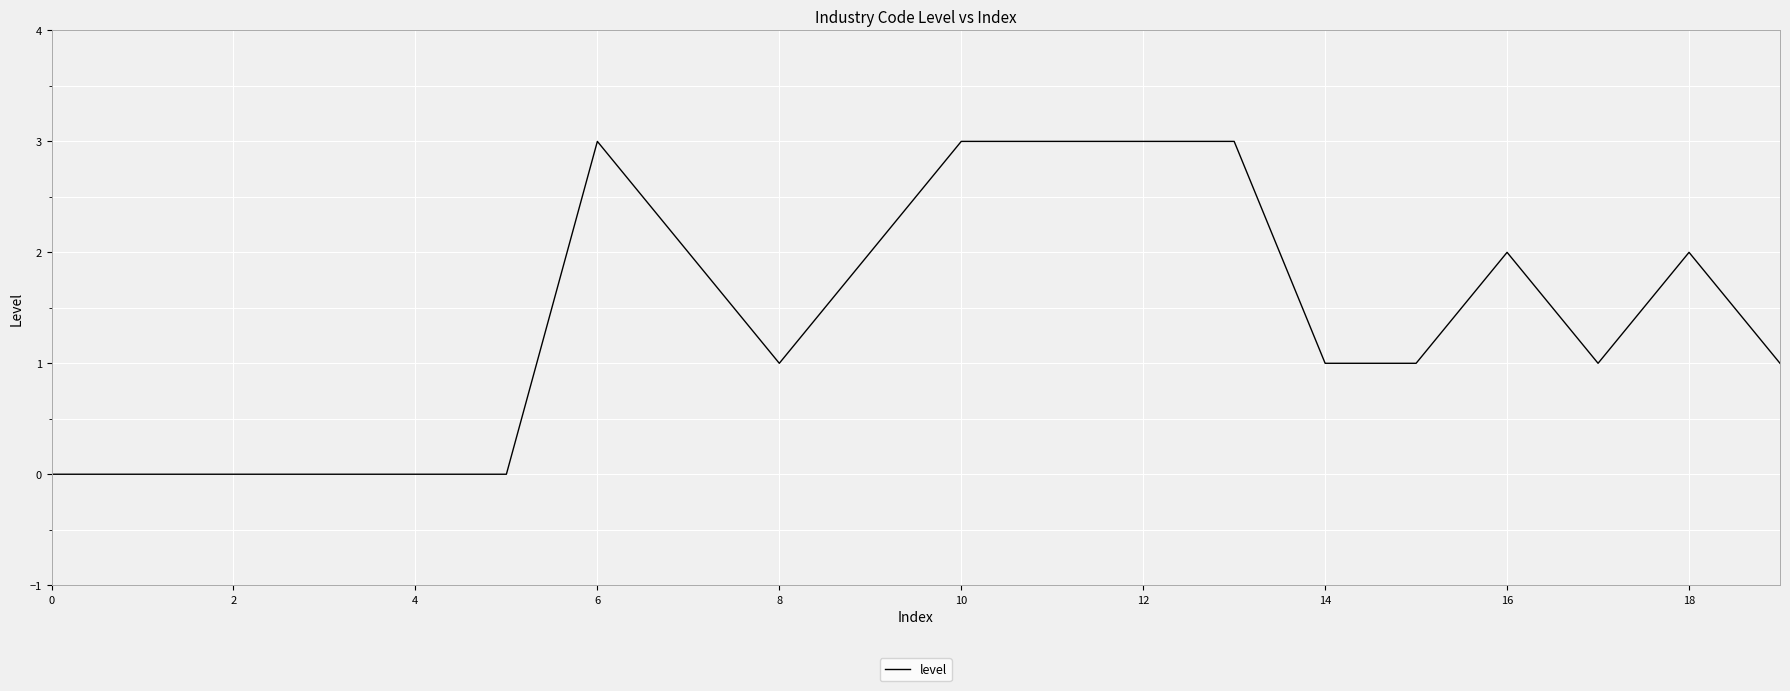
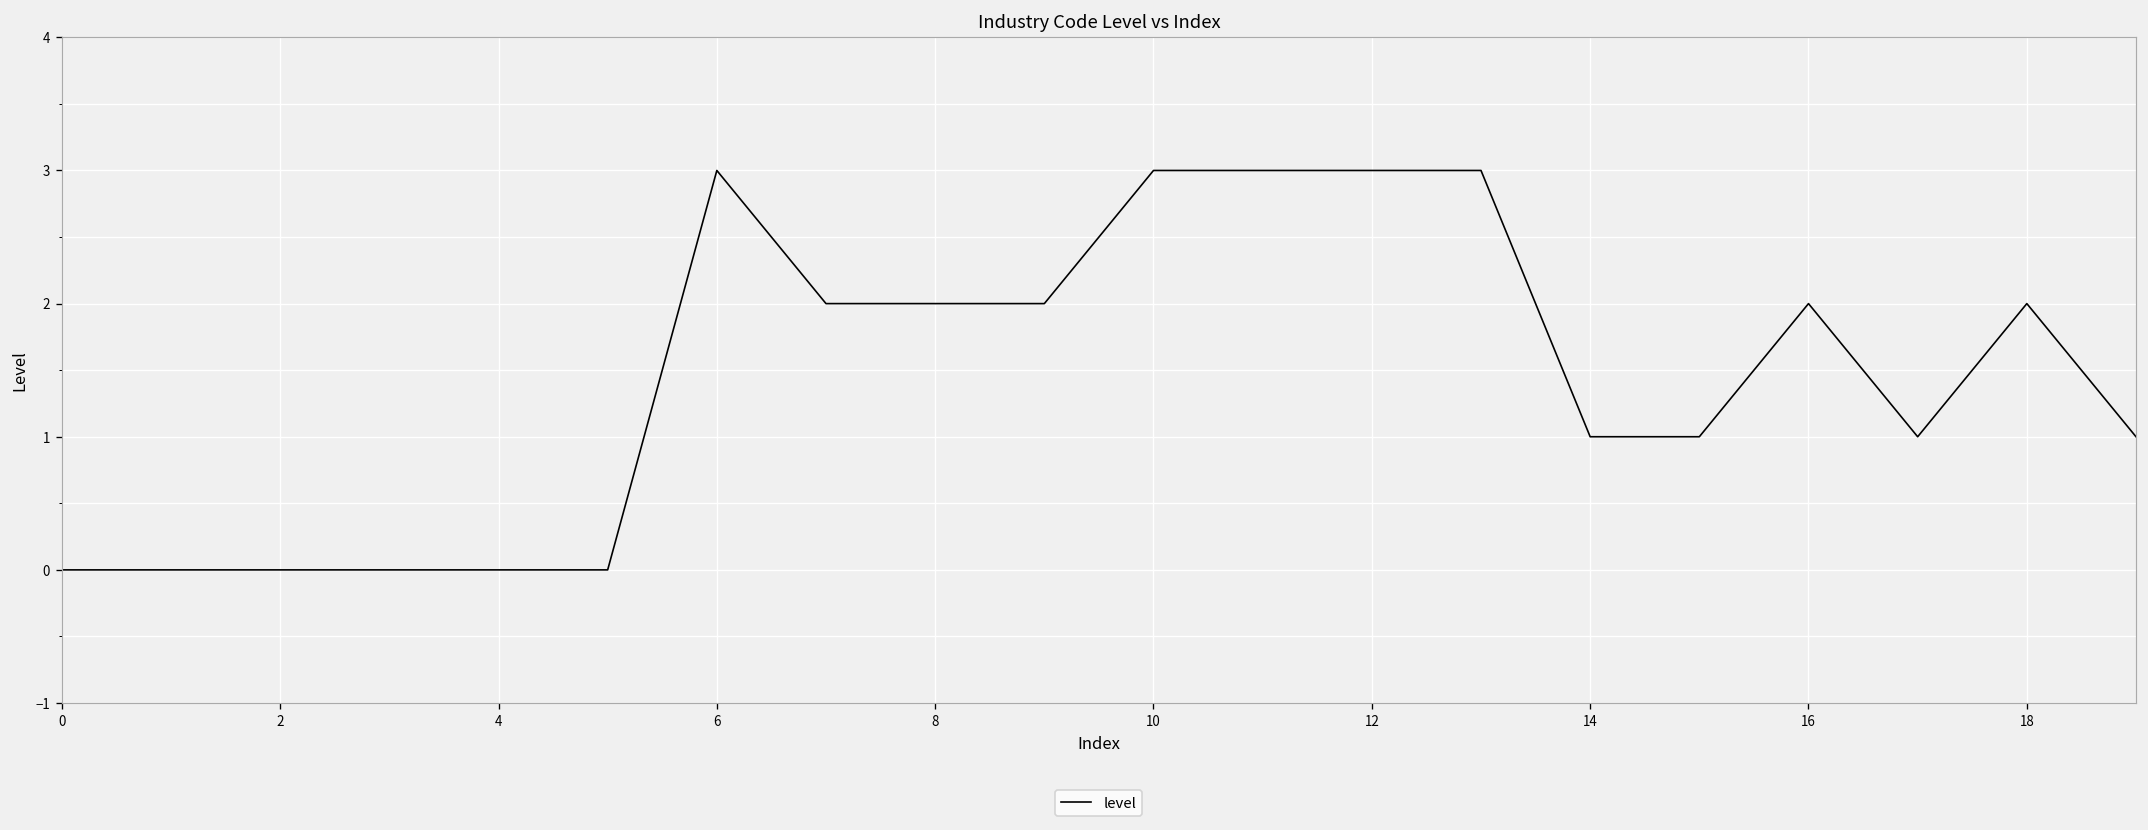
  {
    "0": 0,
    "2": 0,
    "4": 0,
    "6": 3,
-   "8": 1,
+   "8": 2,
    "10": 3,
    "12": 3,
    "14": 1,
    "16": 2,
    "18": 2
  }
